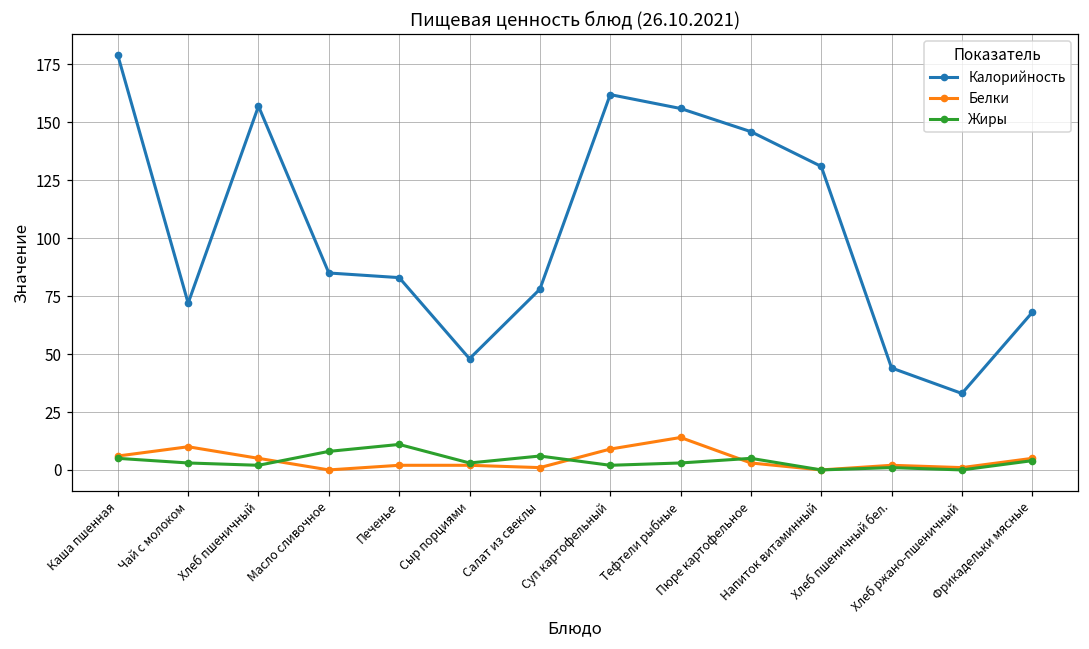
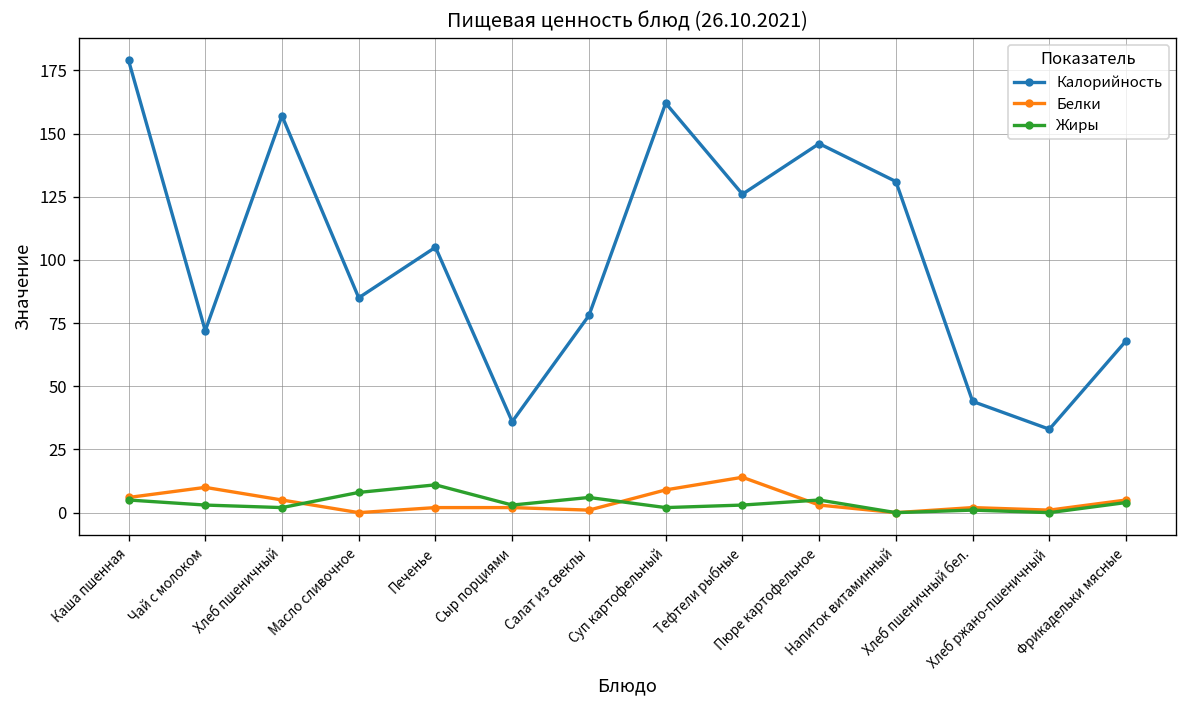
  {
    "Калорийность": {
      "Каша пшенная": 179,
      "Чай с молоком": 72,
      "Хлеб пшеничный": 157,
      "Масло сливочное": 85,
-     "Печенье": 83,
-     "Сыр порциями": 48,
+     "Печенье": 105,
+     "Сыр порциями": 36,
      "Салат из свеклы": 78,
      "Суп картофельный": 162,
-     "Тефтели рыбные": 156,
+     "Тефтели рыбные": 126,
      "Пюре картофельное": 146,
      "Напиток витаминный": 131,
      "Хлеб пшеничный бел.": 44,
      "Хлеб ржано-пшеничный": 33,
      "Фрикадельки мясные": 68
    },
    "Белки": {
      "Чай с молоком": 10,
      "Хлеб пшеничный": 5,
      "Масло сливочное": 0,
      "Печенье": 2,
      "Салат из свеклы": 1,
      "Суп картофельный": 9,
      "Тефтели рыбные": 14,
      "Пюре картофельное": 3
    },
    "Жиры": {
      "Чай с молоком": 3,
      "Хлеб пшеничный": 2,
      "Масло сливочное": 8,
      "Печенье": 11,
      "Салат из свеклы": 6,
      "Суп картофельный": 2,
      "Тефтели рыбные": 3,
      "Пюре картофельное": 5
    }
  }
